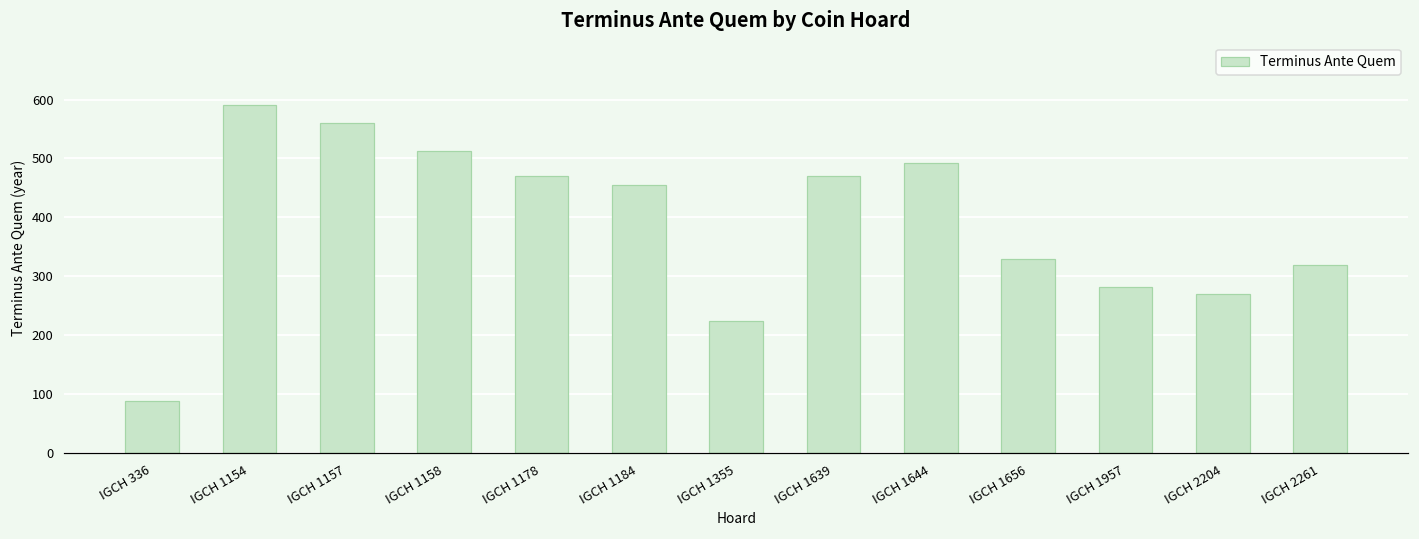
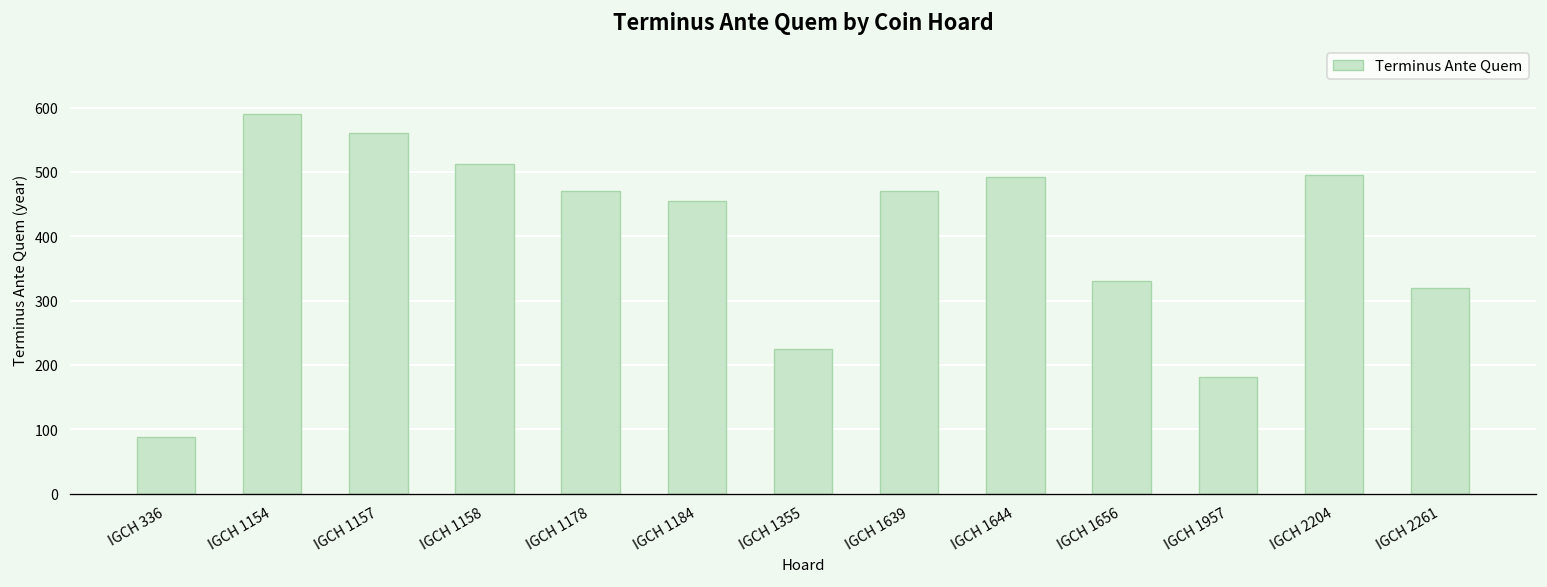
  {
    "IGCH 336": 90,
    "IGCH 1154": 590,
    "IGCH 1157": 560,
    "IGCH 1158": 510,
    "IGCH 1178": 470,
    "IGCH 1184": 460,
    "IGCH 1355": 230,
    "IGCH 1639": 470,
    "IGCH 1644": 490,
    "IGCH 1656": 330,
-   "IGCH 1957": 280,
-   "IGCH 2204": 270,
+   "IGCH 1957": 180,
+   "IGCH 2204": 500,
    "IGCH 2261": 320
  }
